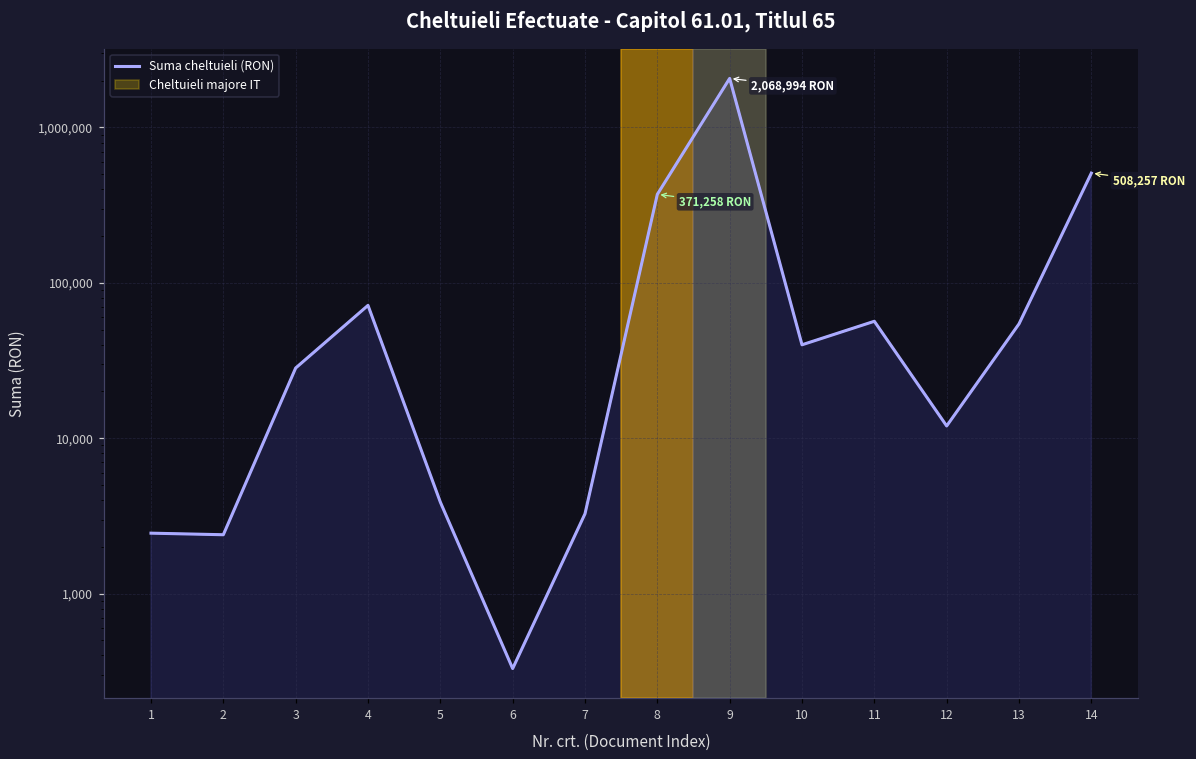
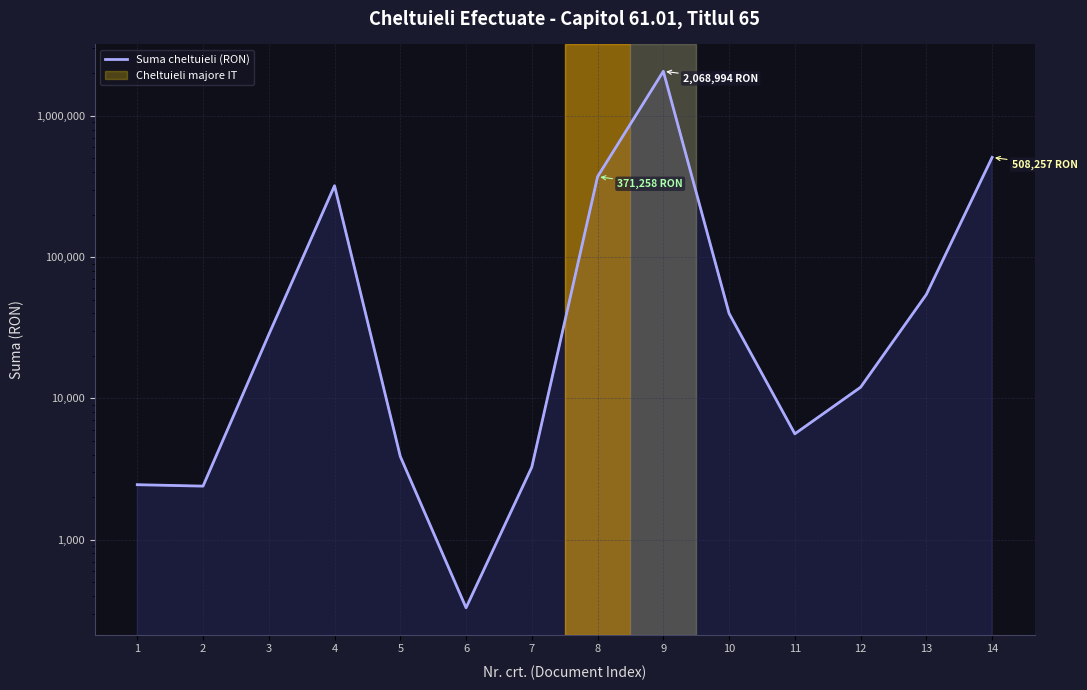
  {
    "1": "2,500",
    "2": "2,400",
    "3": "28,000",
-   "4": "70,000",
+   "4": "320,000",
    "5": "3,900",
    "6": "330",
    "7": "3,300",
    "10": "40,000",
-   "11": "57,000",
+   "11": "5,600",
    "12": "12,000",
    "13": "54,000"
  }
